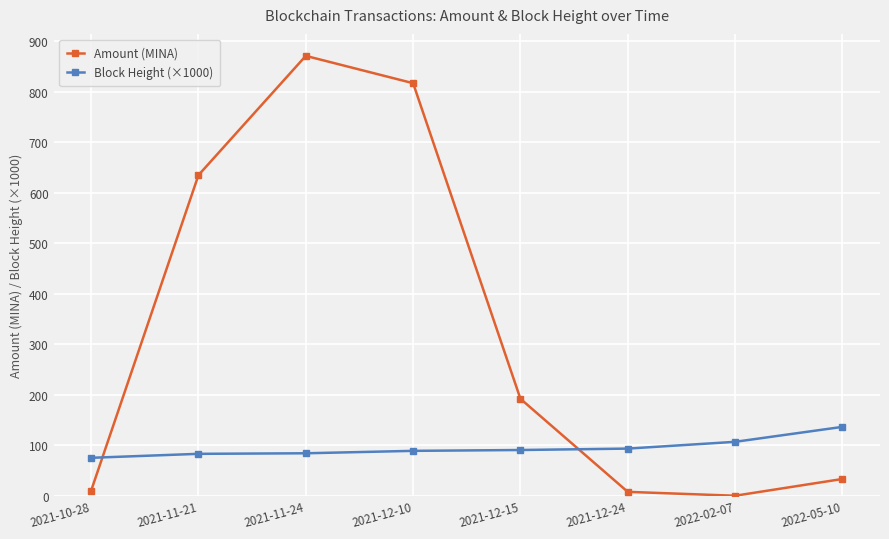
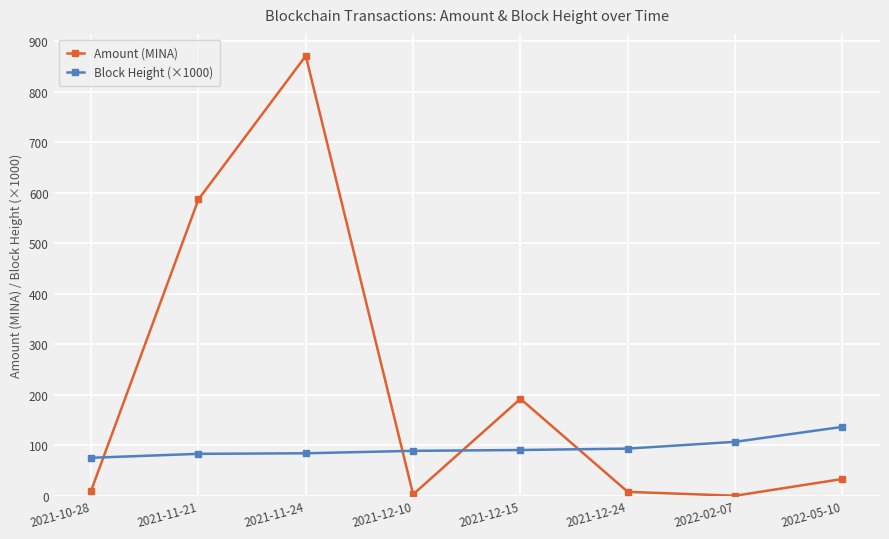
  {
    "Amount (MINA)": {
      "2021-10-28": 10,
-     "2021-11-21": 640,
+     "2021-11-21": 590,
      "2021-11-24": 870,
-     "2021-12-10": 820,
+     "2021-12-10": 0,
      "2021-12-15": 190,
      "2021-12-24": 10,
      "2022-02-07": 0,
      "2022-05-10": 30
    },
    "Block Height (×1000)": {
      "2021-10-28": 80,
      "2021-11-21": 80,
      "2021-11-24": 80,
      "2021-12-10": 90,
      "2021-12-15": 90,
      "2021-12-24": 90,
      "2022-02-07": 110,
      "2022-05-10": 140
    }
  }
